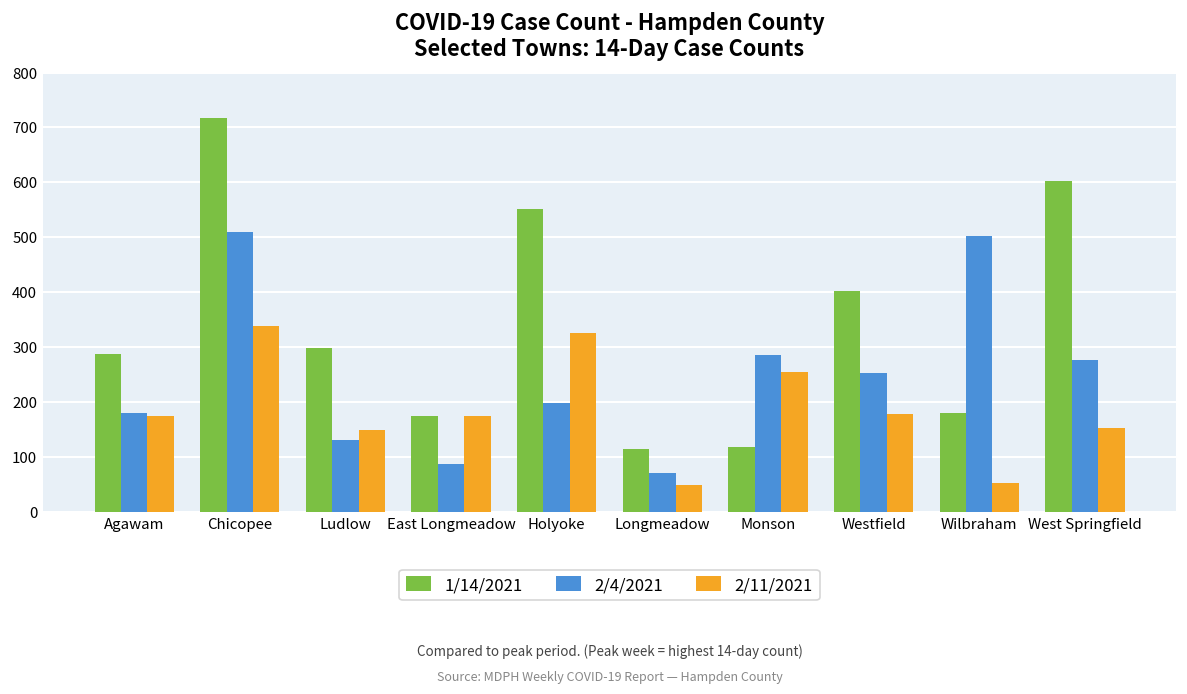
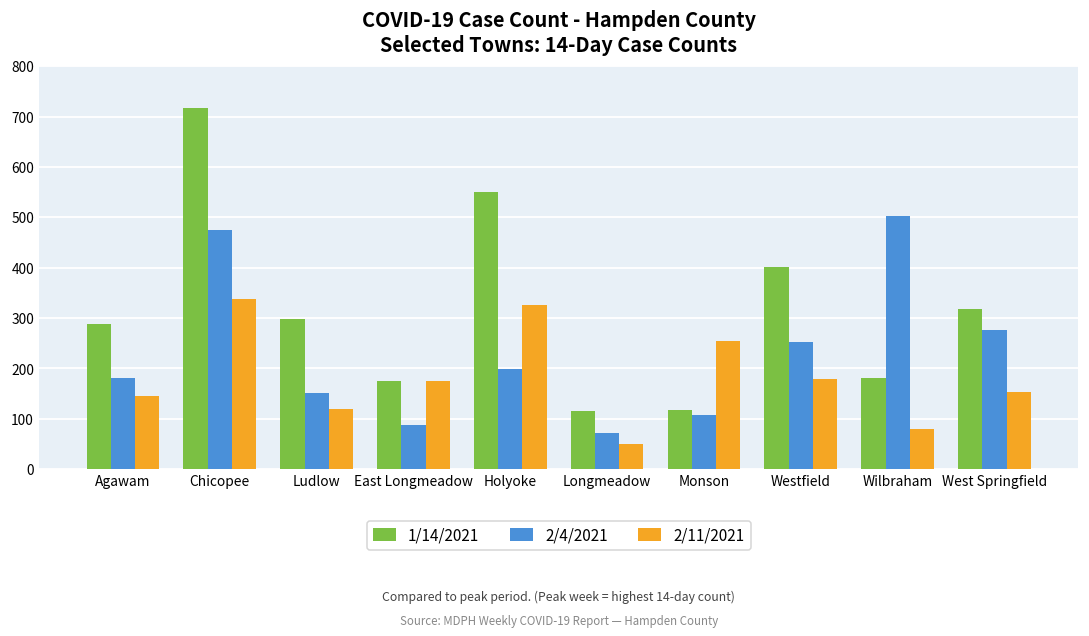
  {
    "1/14/2021": {
      "Agawam": 290,
      "Chicopee": 720,
      "Ludlow": 300,
      "East Longmeadow": 170,
      "Holyoke": 550,
      "Longmeadow": 120,
      "Monson": 120,
      "Westfield": 400,
      "Wilbraham": 180,
-     "West Springfield": 600
+     "West Springfield": 320
    },
    "2/4/2021": {
      "Agawam": 180,
-     "Chicopee": 510,
-     "Ludlow": 130,
+     "Chicopee": 480,
+     "Ludlow": 150,
      "East Longmeadow": 90,
      "Holyoke": 200,
      "Longmeadow": 70,
-     "Monson": 290,
+     "Monson": 110,
      "Westfield": 250,
      "Wilbraham": 500,
      "West Springfield": 280
    },
    "2/11/2021": {
-     "Agawam": 170,
+     "Agawam": 150,
      "Chicopee": 340,
-     "Ludlow": 150,
+     "Ludlow": 120,
      "East Longmeadow": 180,
      "Holyoke": 330,
      "Longmeadow": 50,
      "Monson": 250,
      "Westfield": 180,
-     "Wilbraham": 50,
+     "Wilbraham": 80,
      "West Springfield": 150
    }
  }
